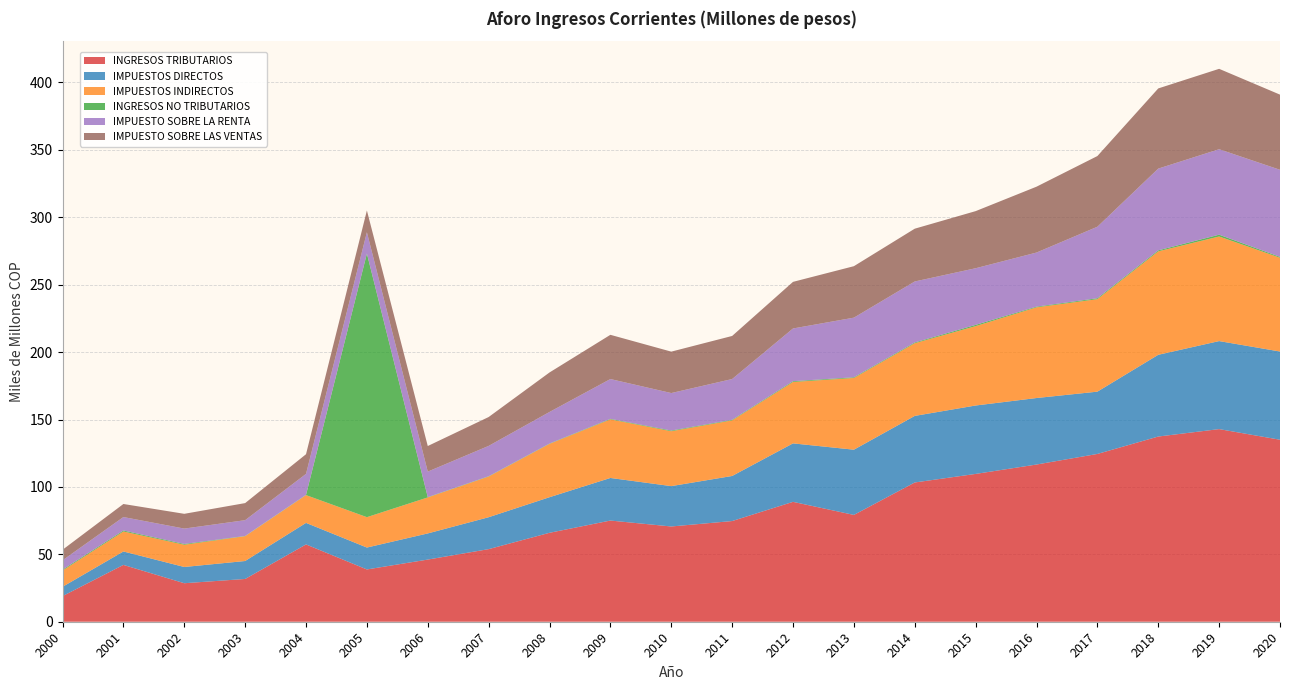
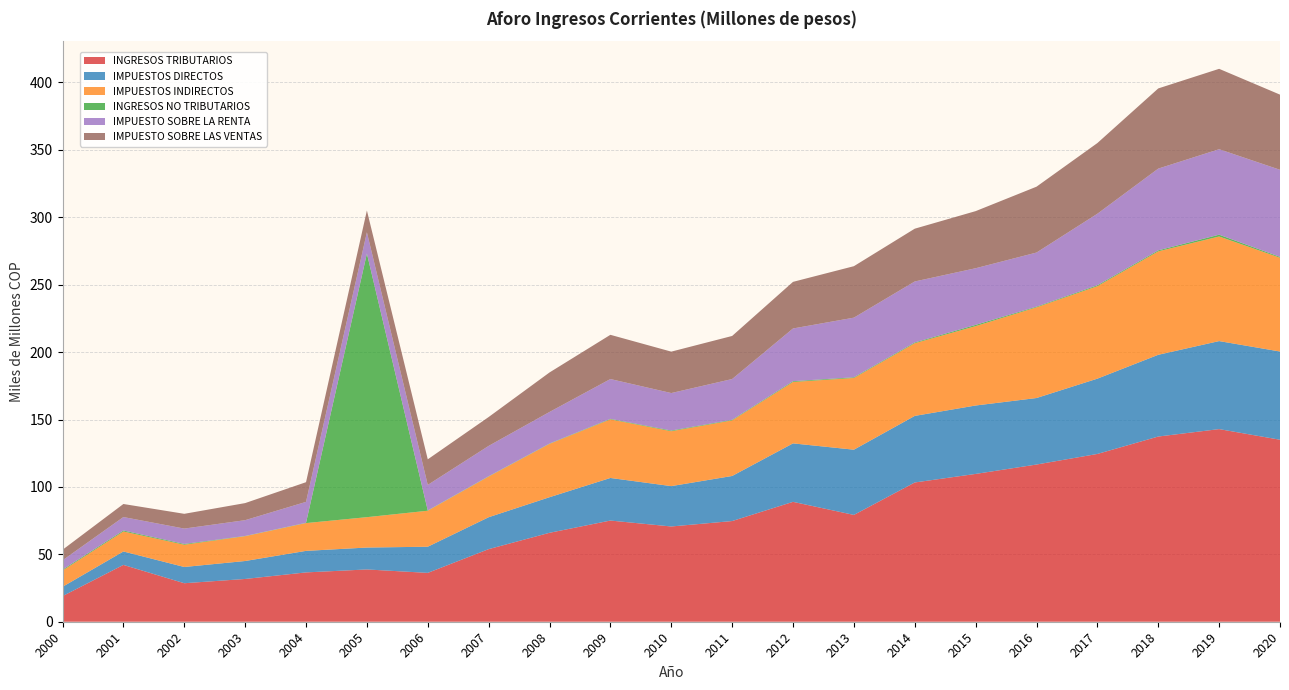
  {
    "INGRESOS TRIBUTARIOS": {
      "2000": 19,
      "2001": 42,
      "2002": 29,
      "2003": 32,
-     "2004": 57,
+     "2004": 37,
      "2005": 39,
-     "2006": 46,
+     "2006": 36,
      "2007": 54,
      "2008": 66,
      "2009": 75,
      "2010": 71,
      "2011": 75,
      "2012": 89,
      "2013": 79,
      "2014": 103,
      "2015": 110,
      "2016": 117,
      "2017": 124,
      "2018": 137,
      "2019": 143,
      "2020": 135
    },
    "IMPUESTOS DIRECTOS": {
      "2000": 7,
      "2001": 10,
      "2002": 12,
      "2003": 13,
      "2004": 16,
      "2005": 16,
      "2006": 19,
      "2007": 24,
      "2008": 26,
      "2009": 32,
      "2010": 30,
      "2011": 33,
      "2012": 43,
      "2013": 48,
      "2014": 49,
      "2015": 51,
      "2016": 49,
-     "2017": 46,
+     "2017": 56,
      "2018": 61,
      "2019": 65,
      "2020": 65
    },
    "IMPUESTOS INDIRECTOS": {
      "2005": 23
    },
    "INGRESOS NO TRIBUTARIOS": {
      "2005": 196
    },
    "IMPUESTO SOBRE LA RENTA": {
      "2000": 7,
      "2001": 10,
      "2002": 11,
      "2003": 12,
      "2004": 16,
      "2005": 16,
      "2006": 19,
      "2007": 23,
      "2008": 23,
      "2009": 30,
      "2010": 28,
      "2011": 30,
      "2012": 39,
      "2013": 44,
      "2014": 45,
      "2015": 42,
      "2016": 40,
      "2017": 53,
      "2018": 61,
      "2019": 63,
      "2020": 65
    },
    "IMPUESTO SOBRE LAS VENTAS": {
      "2000": 8,
      "2001": 10,
      "2002": 11,
      "2003": 13,
      "2004": 15,
      "2005": 16,
      "2006": 19,
      "2007": 21,
      "2008": 29,
      "2009": 33,
      "2010": 31,
      "2011": 32,
      "2012": 35,
      "2013": 38,
      "2014": 39,
      "2015": 42,
      "2016": 49,
      "2017": 52,
      "2018": 59,
      "2019": 60,
      "2020": 56
    }
  }
